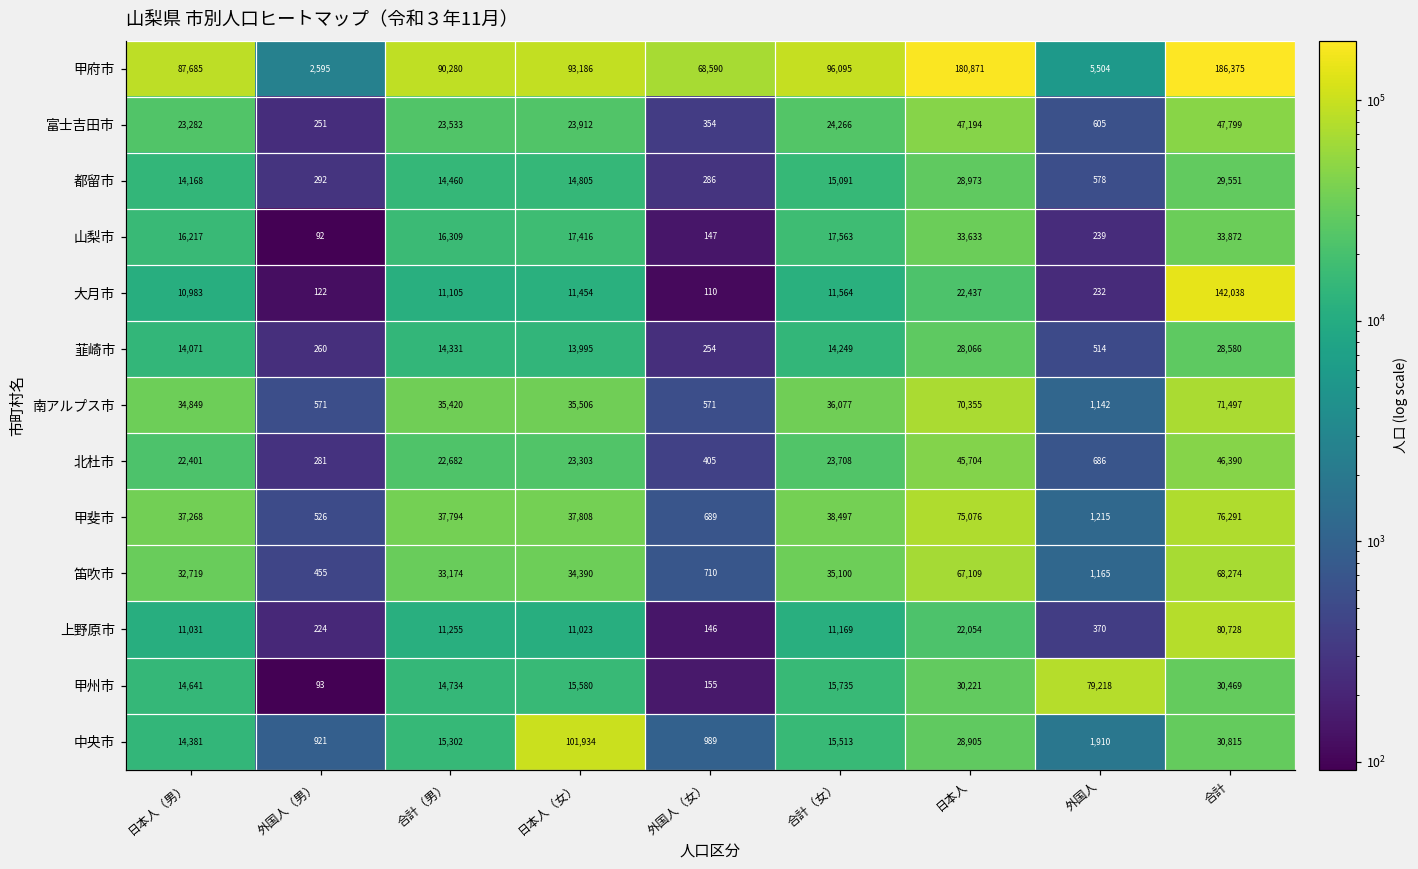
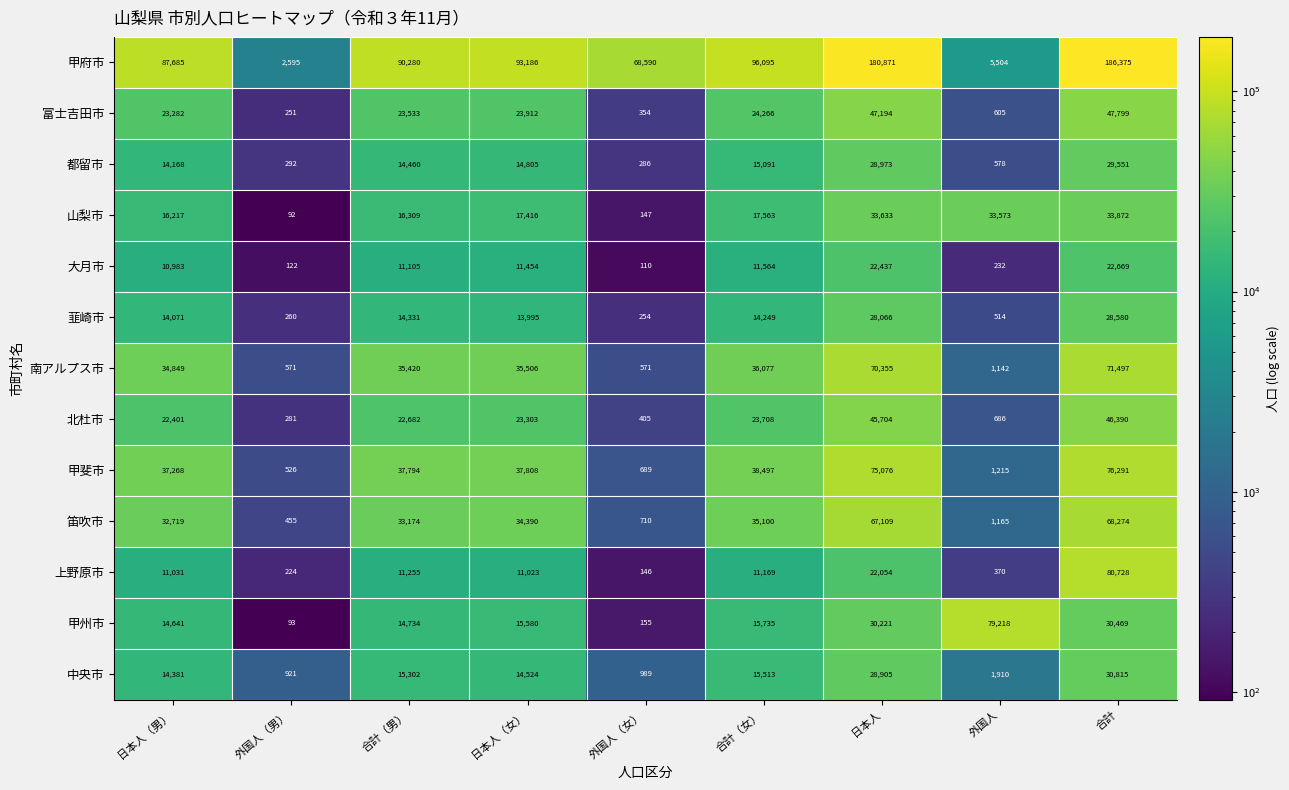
  {
    "甲府市": {
      "日本人（男）": "87,685",
      "外国人（男）": "2,595",
      "合計（男）": "90,280",
      "日本人（女）": "93,186",
      "外国人（女）": "68,590",
      "合計（女）": "96,095",
      "日本人": "180,871",
      "外国人": "5,504",
      "合計": "186,375"
    },
    "富士吉田市": {
      "日本人（男）": "23,282",
      "外国人（男）": "251",
      "合計（男）": "23,533",
      "日本人（女）": "23,912",
      "外国人（女）": "354",
      "合計（女）": "24,266",
      "日本人": "47,194",
      "外国人": "605",
      "合計": "47,799"
    },
    "都留市": {
      "日本人（男）": "14,168",
      "外国人（男）": "292",
      "合計（男）": "14,460",
      "日本人（女）": "14,805",
      "外国人（女）": "286",
      "合計（女）": "15,091",
      "日本人": "28,973",
      "外国人": "578",
      "合計": "29,551"
    },
    "山梨市": {
      "日本人（男）": "16,217",
      "外国人（男）": "92",
      "合計（男）": "16,309",
      "日本人（女）": "17,416",
      "外国人（女）": "147",
      "合計（女）": "17,563",
      "日本人": "33,633",
-     "外国人": "239",
+     "外国人": "33,573",
      "合計": "33,872"
    },
    "大月市": {
      "日本人（男）": "10,983",
      "外国人（男）": "122",
      "合計（男）": "11,105",
      "日本人（女）": "11,454",
      "外国人（女）": "110",
      "合計（女）": "11,564",
      "日本人": "22,437",
      "外国人": "232",
-     "合計": "142,038"
+     "合計": "22,669"
    },
    "韮崎市": {
      "日本人（男）": "14,071",
      "外国人（男）": "260",
      "合計（男）": "14,331",
      "日本人（女）": "13,995",
      "外国人（女）": "254",
      "合計（女）": "14,249",
      "日本人": "28,066",
      "外国人": "514",
      "合計": "28,580"
    },
    "南アルプス市": {
      "日本人（男）": "34,849",
      "外国人（男）": "571",
      "合計（男）": "35,420",
      "日本人（女）": "35,506",
      "外国人（女）": "571",
      "合計（女）": "36,077",
      "日本人": "70,355",
      "外国人": "1,142",
      "合計": "71,497"
    },
    "北杜市": {
      "日本人（男）": "22,401",
      "外国人（男）": "281",
      "合計（男）": "22,682",
      "日本人（女）": "23,303",
      "外国人（女）": "405",
      "合計（女）": "23,708",
      "日本人": "45,704",
      "外国人": "686",
      "合計": "46,390"
    },
    "甲斐市": {
      "日本人（男）": "37,268",
      "外国人（男）": "526",
      "合計（男）": "37,794",
      "日本人（女）": "37,808",
      "外国人（女）": "689",
      "合計（女）": "38,497",
      "日本人": "75,076",
      "外国人": "1,215",
      "合計": "76,291"
    },
    "笛吹市": {
      "日本人（男）": "32,719",
      "外国人（男）": "455",
      "合計（男）": "33,174",
      "日本人（女）": "34,390",
      "外国人（女）": "710",
      "合計（女）": "35,100",
      "日本人": "67,109",
      "外国人": "1,165",
      "合計": "68,274"
    },
    "上野原市": {
      "日本人（男）": "11,031",
      "外国人（男）": "224",
      "合計（男）": "11,255",
      "日本人（女）": "11,023",
      "外国人（女）": "146",
      "合計（女）": "11,169",
      "日本人": "22,054",
      "外国人": "370",
      "合計": "80,728"
    },
    "甲州市": {
      "日本人（男）": "14,641",
      "外国人（男）": "93",
      "合計（男）": "14,734",
      "日本人（女）": "15,580",
      "外国人（女）": "155",
      "合計（女）": "15,735",
      "日本人": "30,221",
      "外国人": "79,218",
      "合計": "30,469"
    },
    "中央市": {
      "日本人（男）": "14,381",
      "外国人（男）": "921",
      "合計（男）": "15,302",
-     "日本人（女）": "101,934",
+     "日本人（女）": "14,524",
      "外国人（女）": "989",
      "合計（女）": "15,513",
      "日本人": "28,905",
      "外国人": "1,910",
      "合計": "30,815"
    }
  }
